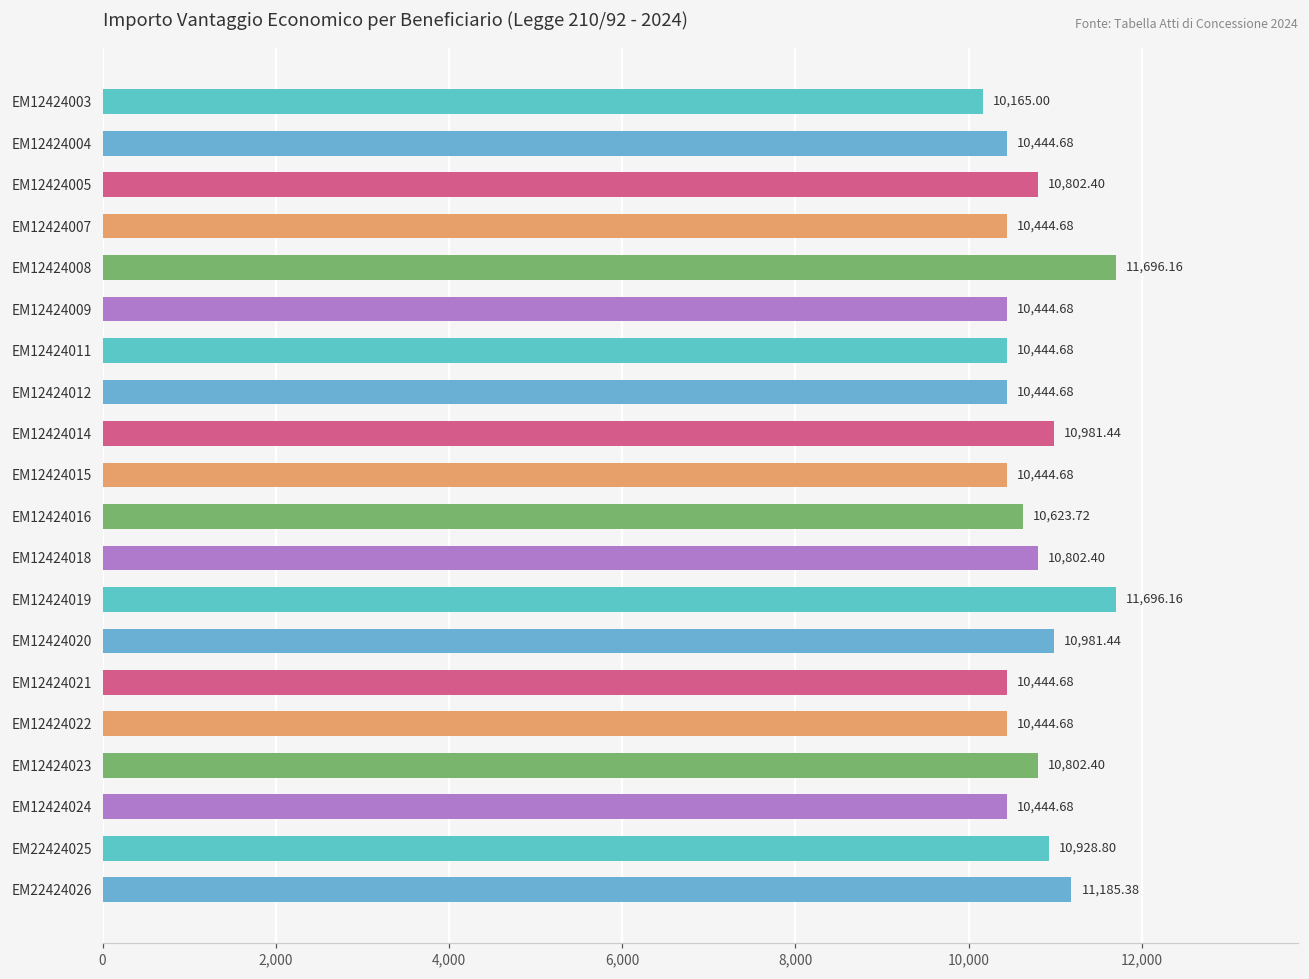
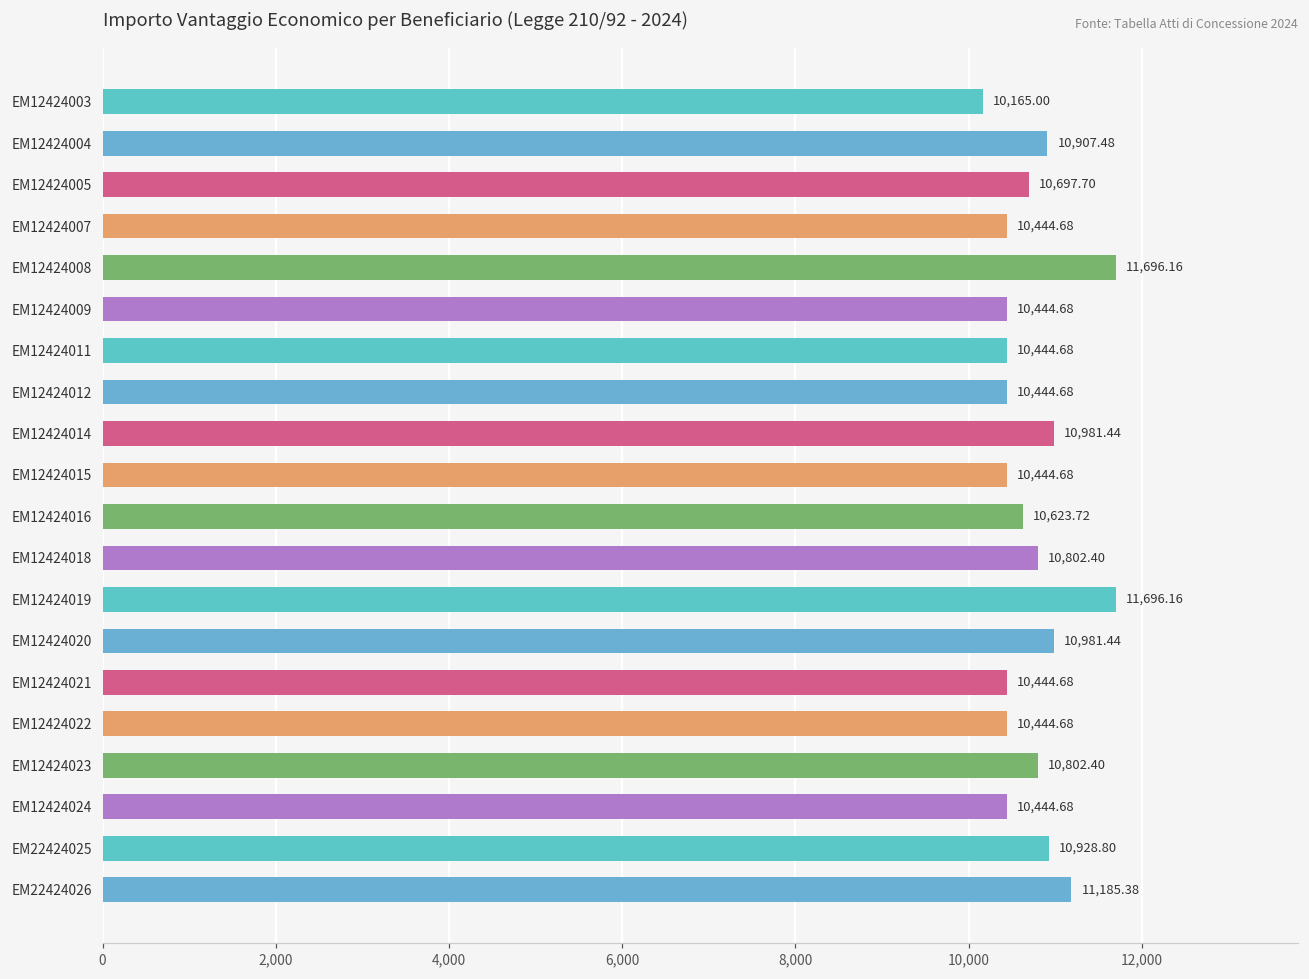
  {
    "EM12424003": "10,165.00",
-   "EM12424004": "10,444.68",
-   "EM12424005": "10,802.40",
+   "EM12424004": "10,907.48",
+   "EM12424005": "10,697.70",
    "EM12424007": "10,444.68",
    "EM12424008": "11,696.16",
    "EM12424009": "10,444.68",
    "EM12424011": "10,444.68",
    "EM12424012": "10,444.68",
    "EM12424014": "10,981.44",
    "EM12424015": "10,444.68",
    "EM12424016": "10,623.72",
    "EM12424018": "10,802.40",
    "EM12424019": "11,696.16",
    "EM12424020": "10,981.44",
    "EM12424021": "10,444.68",
    "EM12424022": "10,444.68",
    "EM12424023": "10,802.40",
    "EM12424024": "10,444.68",
    "EM22424025": "10,928.80",
    "EM22424026": "11,185.38"
  }
